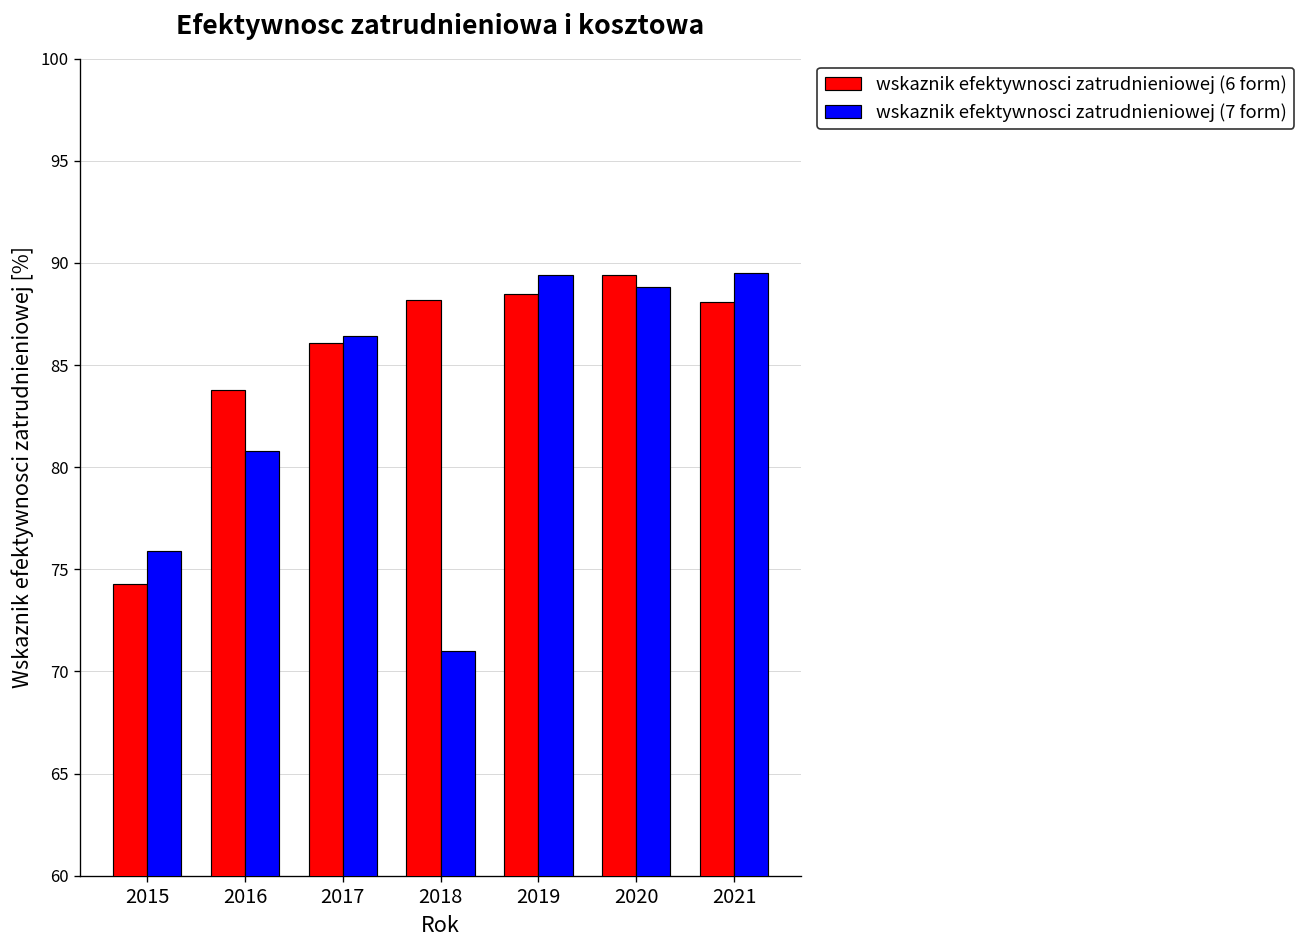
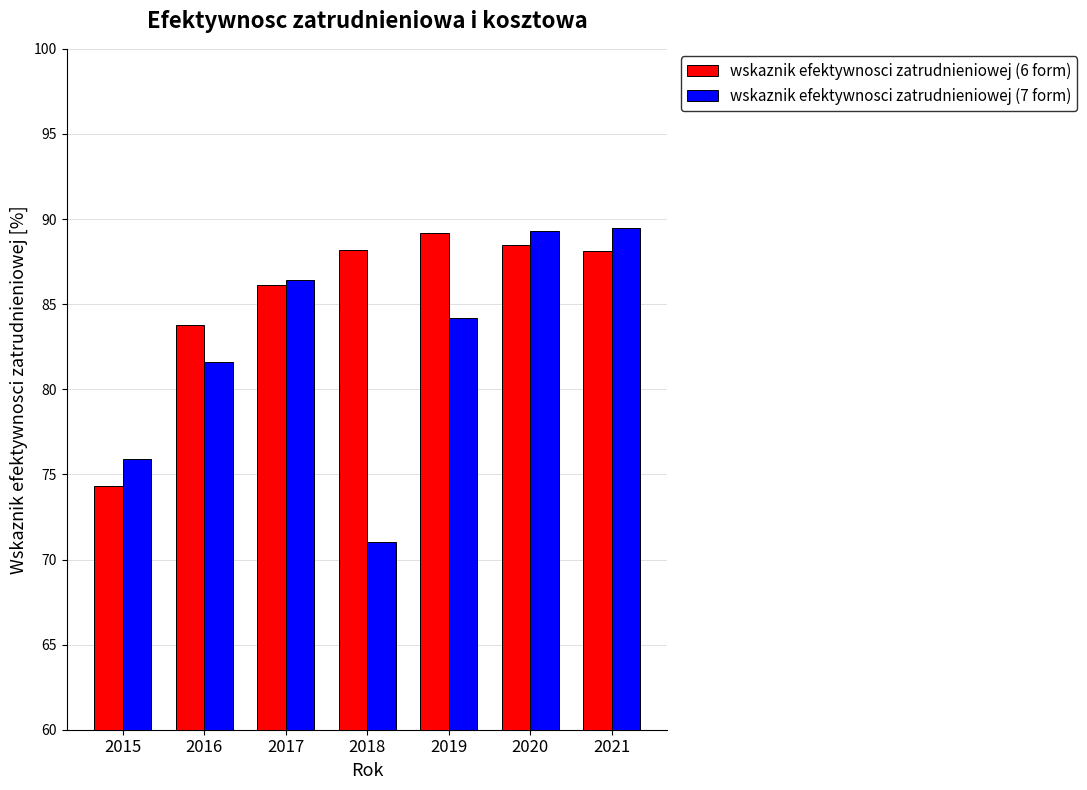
  {
    "wskaznik efektywnosci zatrudnieniowej (6 form)": {
      "2015": 74.3,
      "2016": 83.8,
      "2017": 86.1,
      "2018": 88.2,
-     "2019": 88.5,
-     "2020": 89.4,
+     "2019": 89.2,
+     "2020": 88.5,
      "2021": 88.1
    },
    "wskaznik efektywnosci zatrudnieniowej (7 form)": {
      "2015": 75.9,
-     "2016": 80.8,
+     "2016": 81.6,
      "2017": 86.4,
      "2018": 71.0,
-     "2019": 89.4,
-     "2020": 88.8,
+     "2019": 84.2,
+     "2020": 89.3,
      "2021": 89.5
    }
  }
